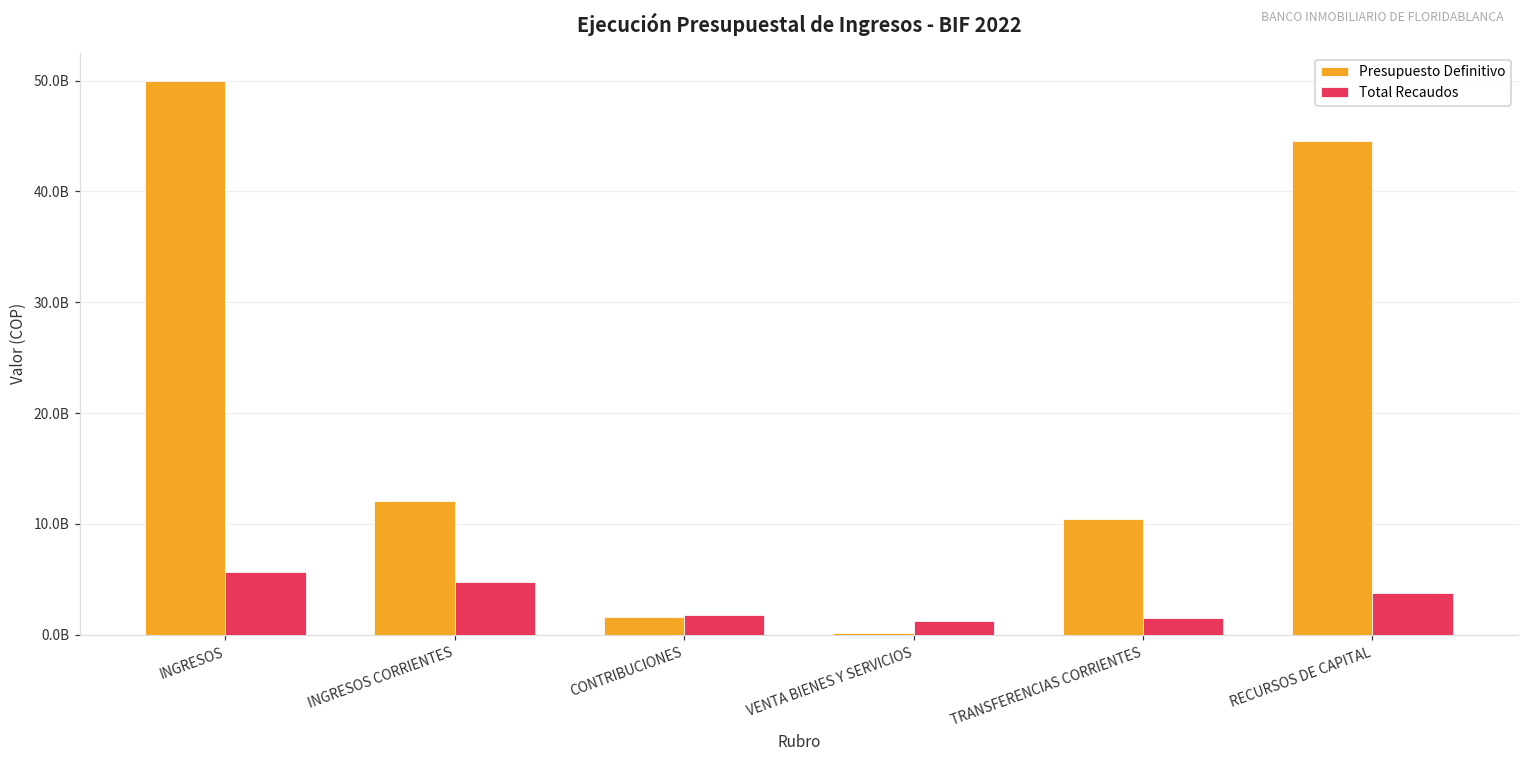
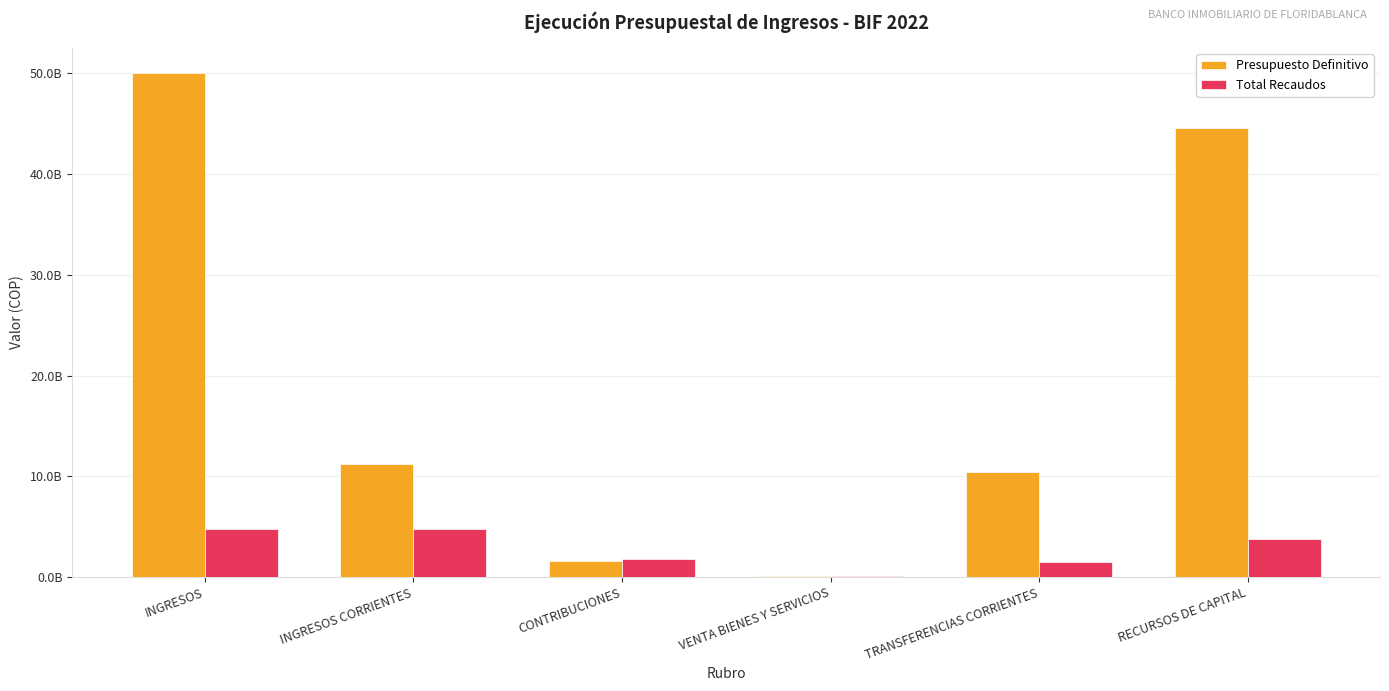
  {
    "Presupuesto Definitivo": {
      "INGRESOS": 50000000000,
-     "INGRESOS CORRIENTES": 12100000000,
+     "INGRESOS CORRIENTES": 11200000000,
      "CONTRIBUCIONES": 1600000000,
      "TRANSFERENCIAS CORRIENTES": 10500000000,
      "RECURSOS DE CAPITAL": 44500000000
    },
    "Total Recaudos": {
-     "INGRESOS": 5600000000,
+     "INGRESOS": 4800000000,
      "INGRESOS CORRIENTES": 4800000000,
      "CONTRIBUCIONES": 1800000000,
-     "VENTA BIENES Y SERVICIOS": 1200000000,
+     "VENTA BIENES Y SERVICIOS": 100000000,
      "TRANSFERENCIAS CORRIENTES": 1500000000,
      "RECURSOS DE CAPITAL": 3800000000
    }
  }
